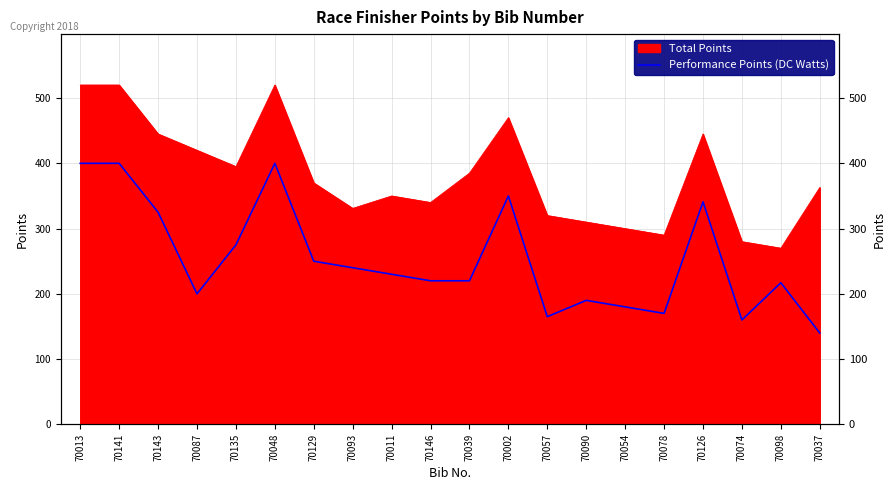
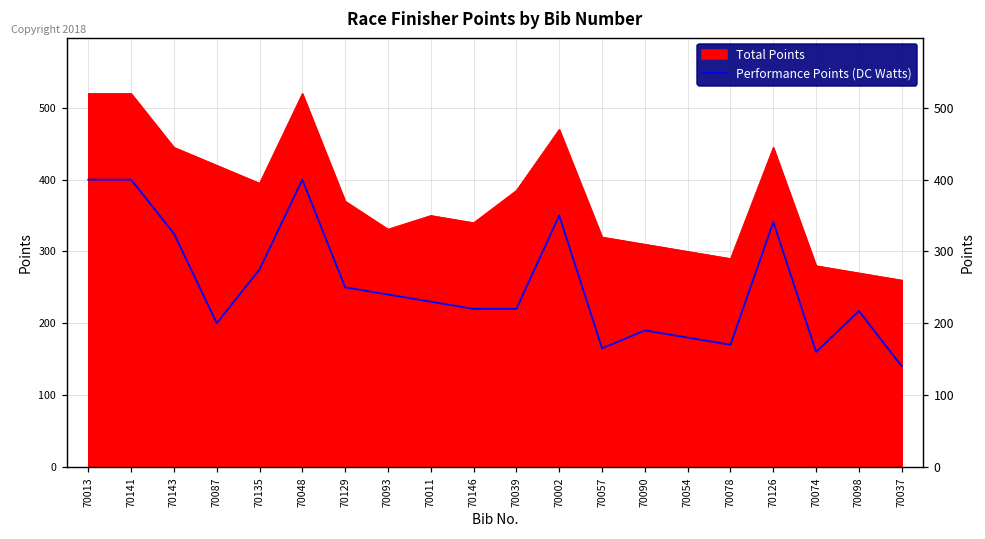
  {
    "Total Points": {
      "70013": 520,
      "70141": 520,
      "70143": 450,
      "70087": 420,
      "70135": 400,
      "70048": 520,
      "70129": 370,
      "70093": 330,
      "70011": 350,
      "70146": 340,
      "70039": 390,
      "70002": 470,
      "70057": 320,
      "70090": 310,
      "70054": 300,
      "70078": 290,
      "70126": 450,
      "70074": 280,
      "70098": 270,
-     "70037": 360
+     "70037": 260
    },
    "Performance Points (DC Watts)": {
      "70013": 400,
      "70141": 400,
      "70143": 330,
      "70087": 200,
      "70135": 280,
      "70048": 400,
      "70129": 250,
      "70093": 240,
      "70011": 230,
      "70146": 220,
      "70039": 220,
      "70002": 350,
      "70057": 170,
      "70090": 190,
      "70054": 180,
      "70078": 170,
      "70126": 340,
      "70074": 160,
      "70098": 220,
      "70037": 140
    }
  }
